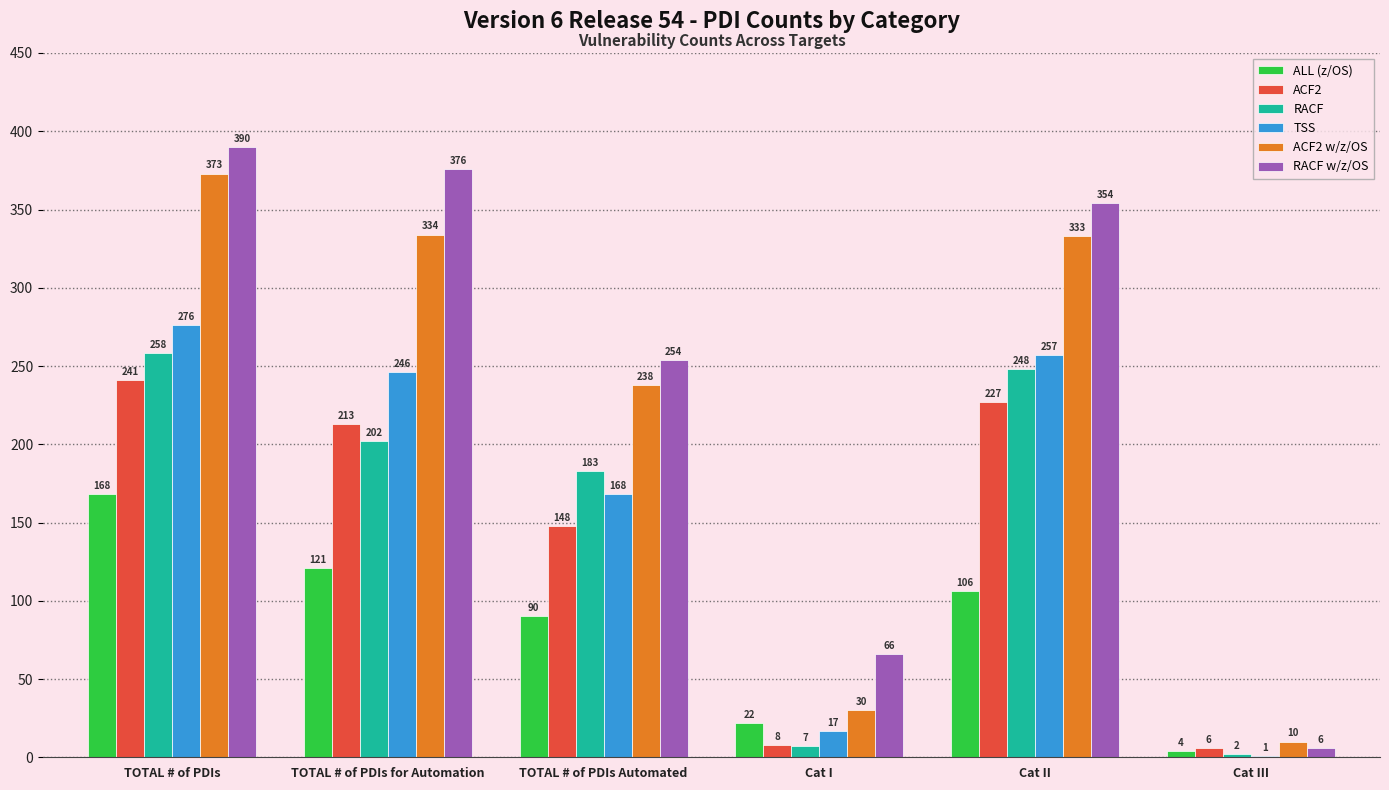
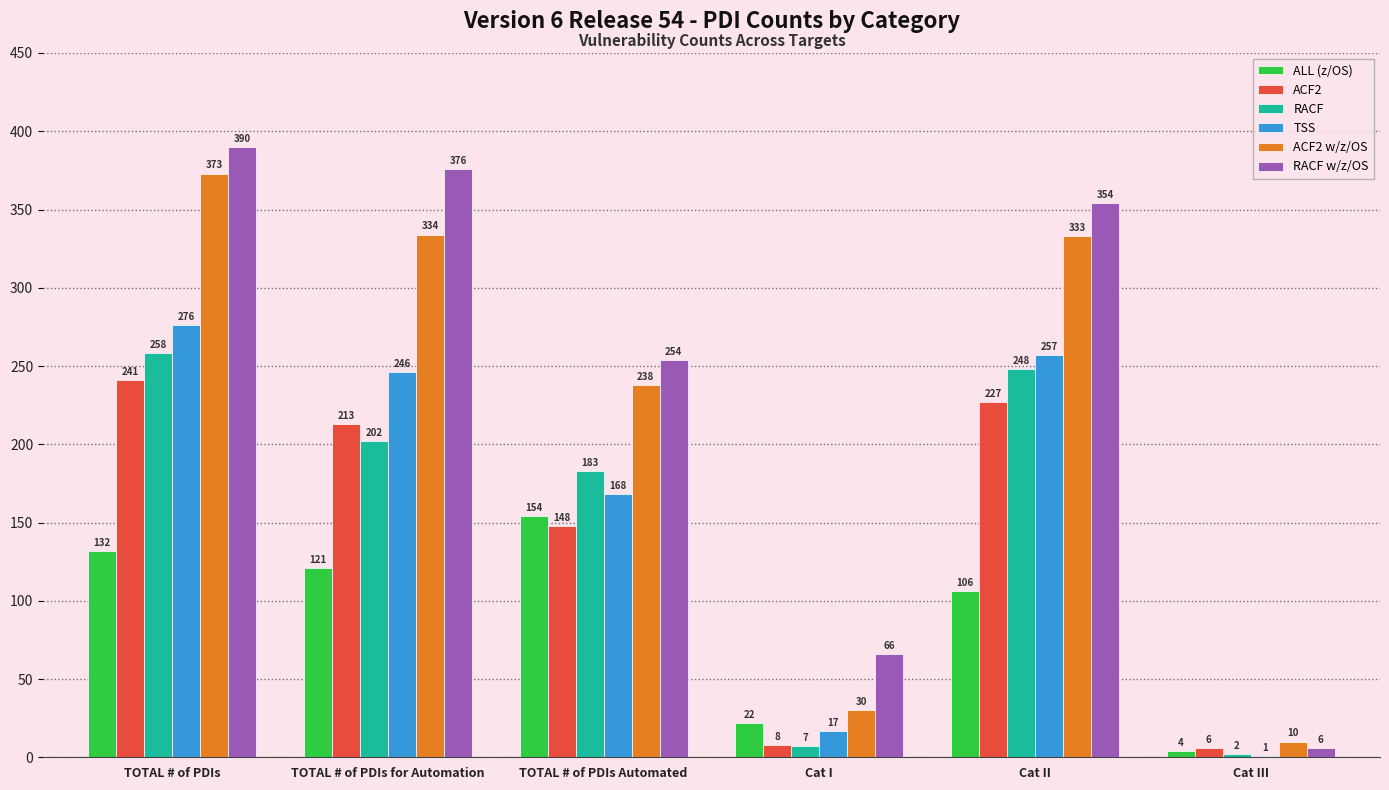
  {
    "ALL (z/OS)": {
-     "TOTAL # of PDIs": 168,
+     "TOTAL # of PDIs": 132,
      "TOTAL # of PDIs for Automation": 121,
-     "TOTAL # of PDIs Automated": 90,
+     "TOTAL # of PDIs Automated": 154,
      "Cat I": 22,
      "Cat II": 106,
      "Cat III": 4
    },
    "RACF": {
      "TOTAL # of PDIs": 258,
      "TOTAL # of PDIs for Automation": 202,
      "TOTAL # of PDIs Automated": 183,
      "Cat I": 7,
      "Cat II": 248,
      "Cat III": 2
    },
    "TSS": {
      "TOTAL # of PDIs": 276,
      "TOTAL # of PDIs for Automation": 246,
      "TOTAL # of PDIs Automated": 168,
      "Cat I": 17,
      "Cat II": 257,
      "Cat III": 1
    },
    "RACF w/z/OS": {
      "TOTAL # of PDIs": 390,
      "TOTAL # of PDIs for Automation": 376,
      "TOTAL # of PDIs Automated": 254,
      "Cat I": 66,
      "Cat II": 354,
      "Cat III": 6
    }
  }
